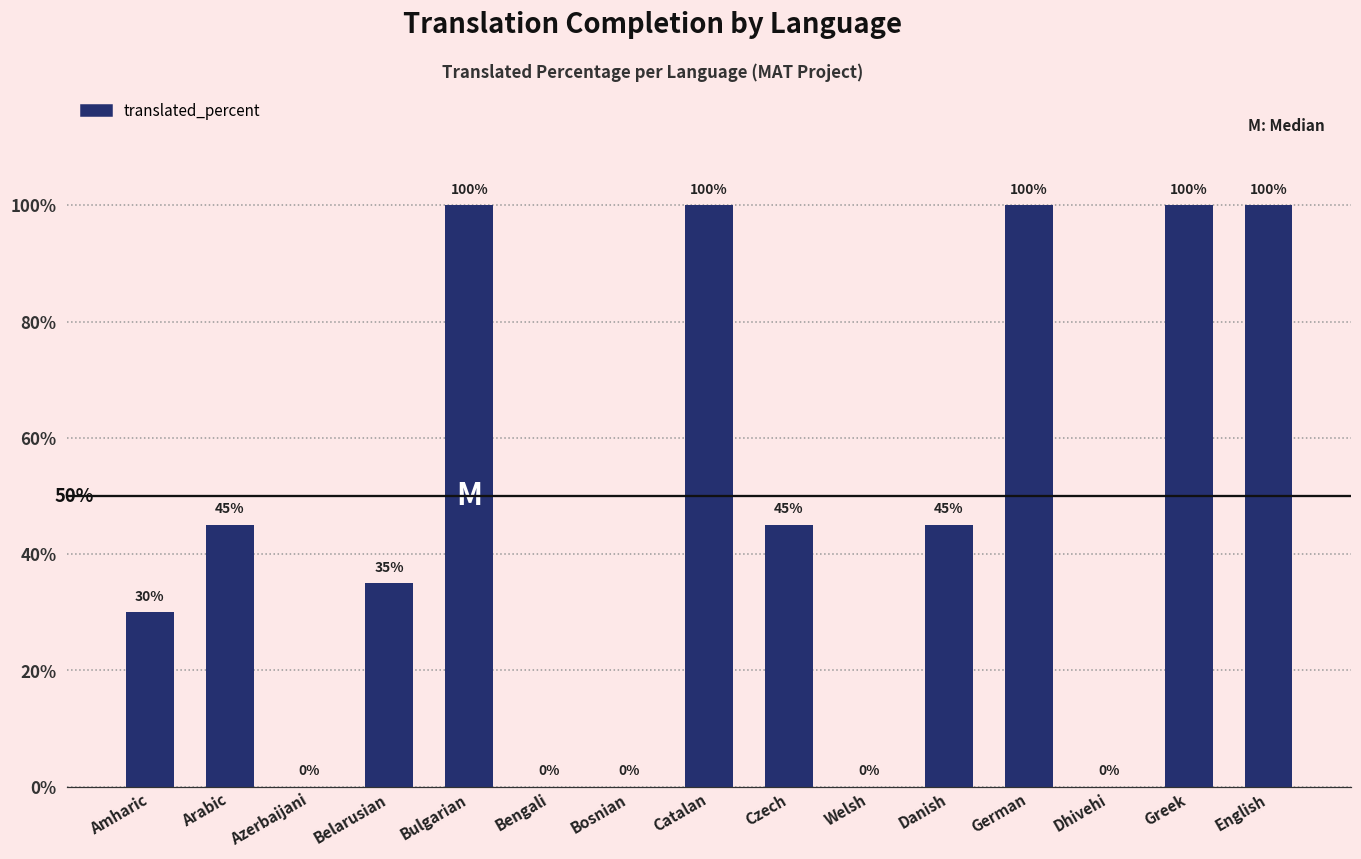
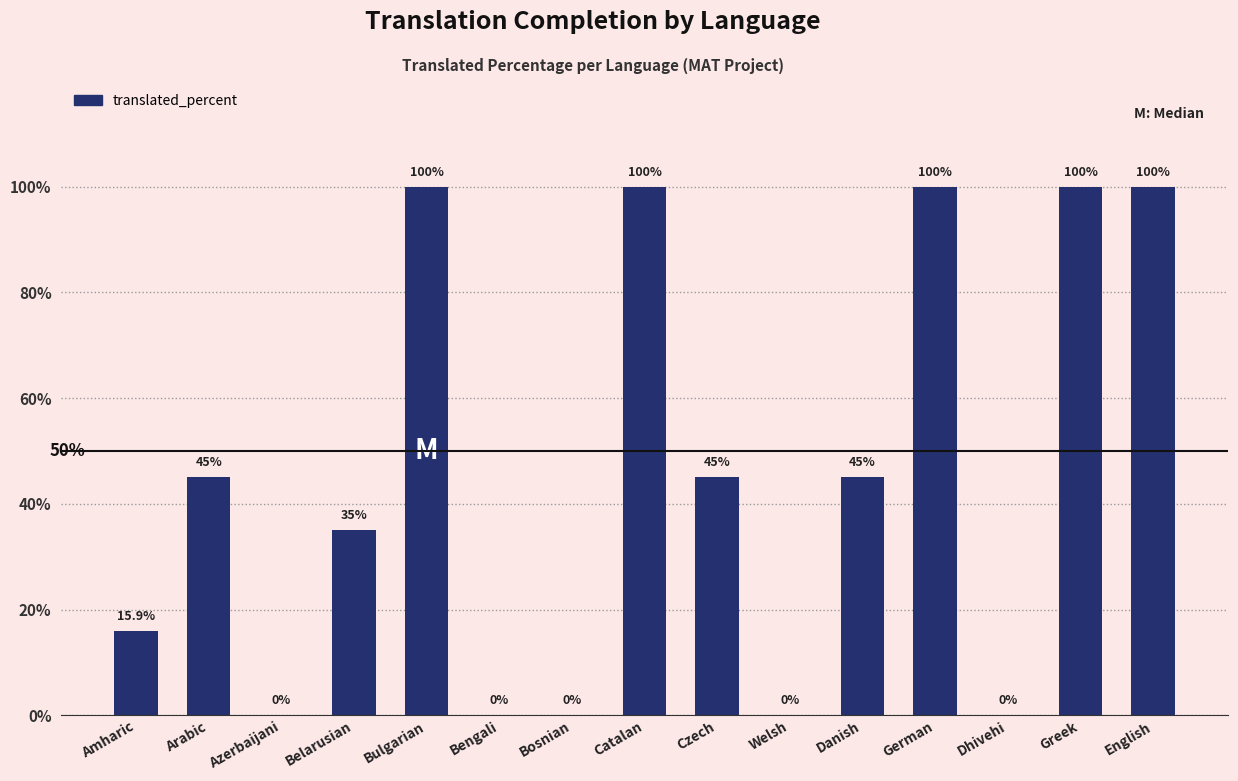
  {
-   "Amharic": "30%",
+   "Amharic": "15.9%",
    "Arabic": "45%",
    "Azerbaijani": "0%",
    "Belarusian": "35%",
    "Bulgarian": "100%",
    "Bengali": "0%",
    "Bosnian": "0%",
    "Catalan": "100%",
    "Czech": "45%",
    "Welsh": "0%",
    "Danish": "45%",
    "German": "100%",
    "Dhivehi": "0%",
    "Greek": "100%",
    "English": "100%"
  }
